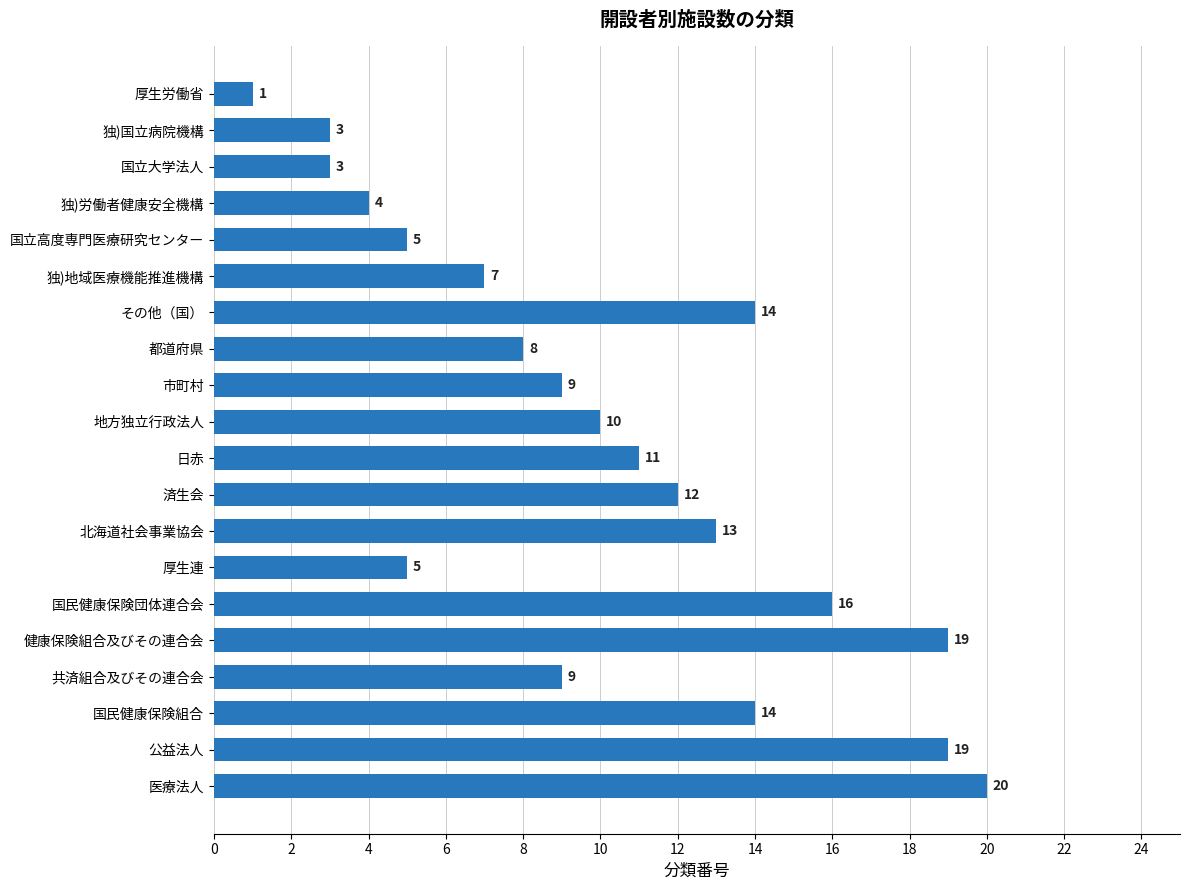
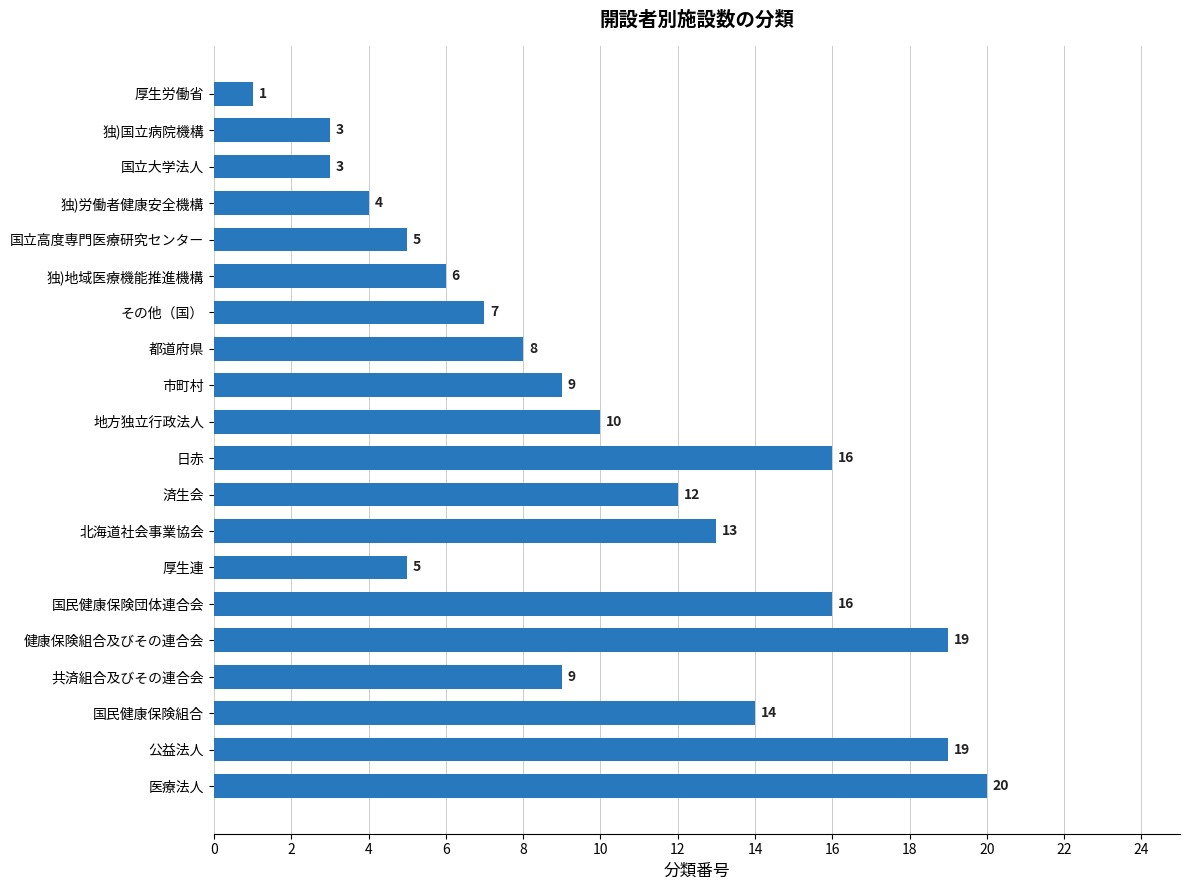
  {
    "厚生労働省": 1,
    "独)国立病院機構": 3,
    "国立大学法人": 3,
    "独)労働者健康安全機構": 4,
    "国立高度専門医療研究センター": 5,
-   "独)地域医療機能推進機構": 7,
-   "その他（国）": 14,
+   "独)地域医療機能推進機構": 6,
+   "その他（国）": 7,
    "都道府県": 8,
    "市町村": 9,
    "地方独立行政法人": 10,
-   "日赤": 11,
+   "日赤": 16,
    "済生会": 12,
    "北海道社会事業協会": 13,
    "厚生連": 5,
    "国民健康保険団体連合会": 16,
    "健康保険組合及びその連合会": 19,
    "共済組合及びその連合会": 9,
    "国民健康保険組合": 14,
    "公益法人": 19,
    "医療法人": 20
  }
